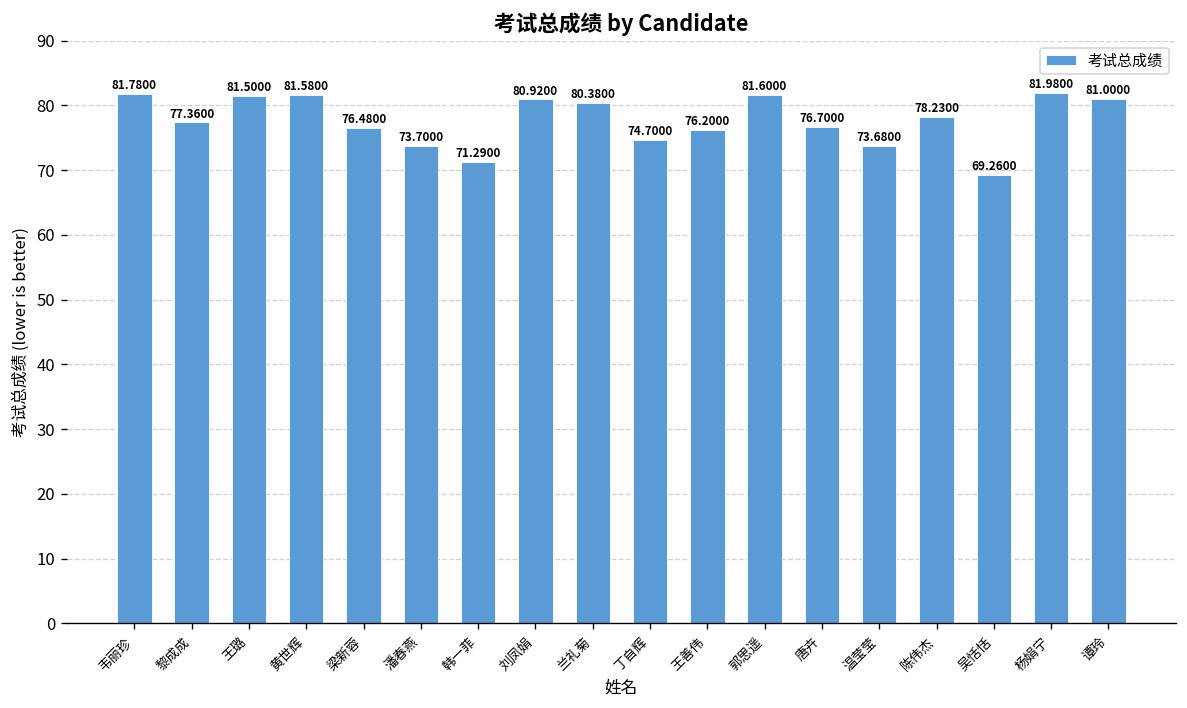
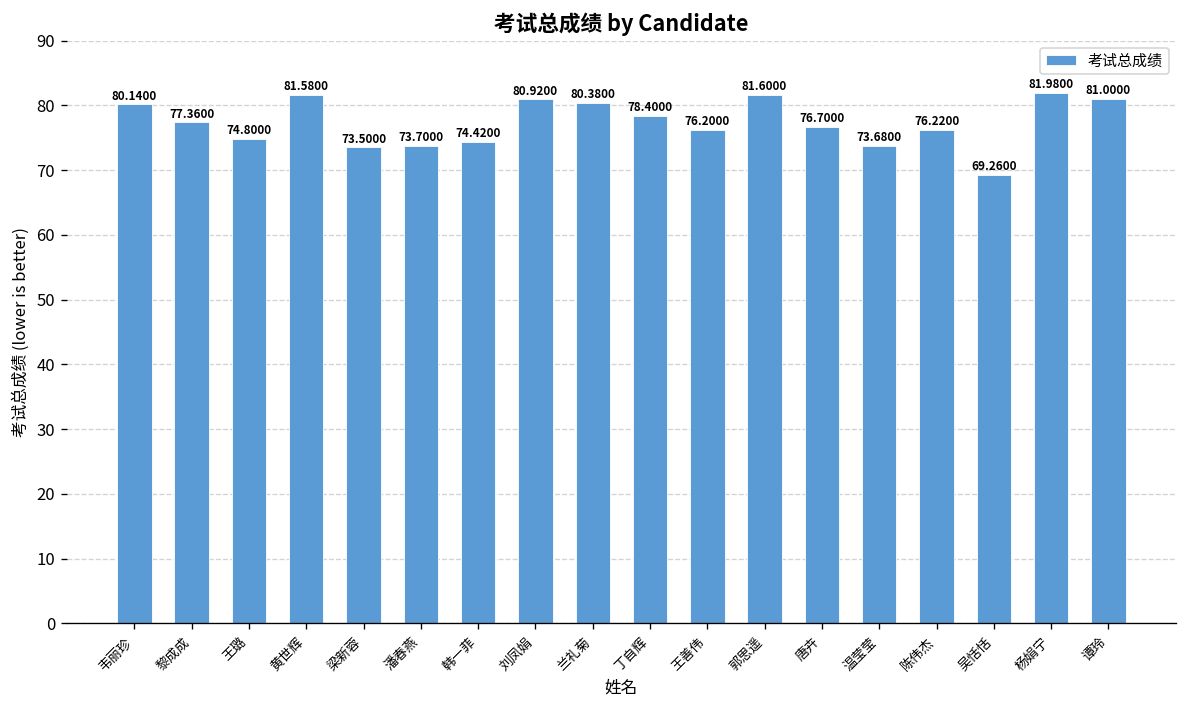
  {
-   "韦丽珍": 81.7800,
+   "韦丽珍": 80.1400,
    "黎成成": 77.3600,
-   "王璐": 81.5000,
+   "王璐": 74.8000,
    "黄世辉": 81.5800,
-   "梁新蓉": 76.4800,
+   "梁新蓉": 73.5000,
    "潘春燕": 73.7000,
-   "韩一菲": 71.2900,
+   "韩一菲": 74.4200,
    "刘凤娟": 80.9200,
    "兰礼菊": 80.3800,
-   "丁自辉": 74.7000,
+   "丁自辉": 78.4000,
    "王善伟": 76.2000,
    "郭思遥": 81.6000,
    "唐卉": 76.7000,
    "温莹莹": 73.6800,
-   "陈伟杰": 78.2300,
+   "陈伟杰": 76.2200,
    "吴恬恬": 69.2600,
    "杨娟宁": 81.9800,
    "谭玲": 81.0000
  }
